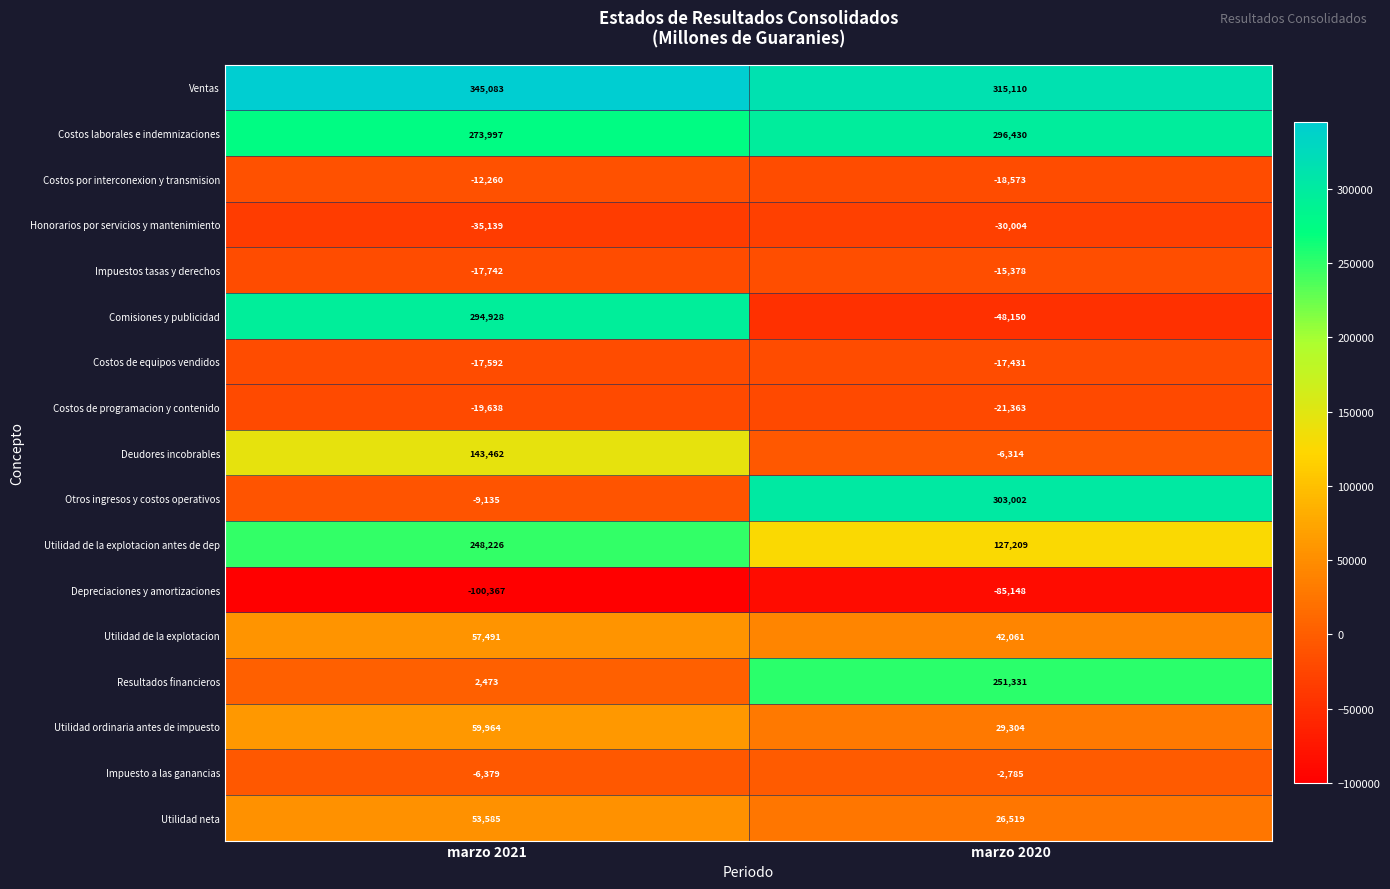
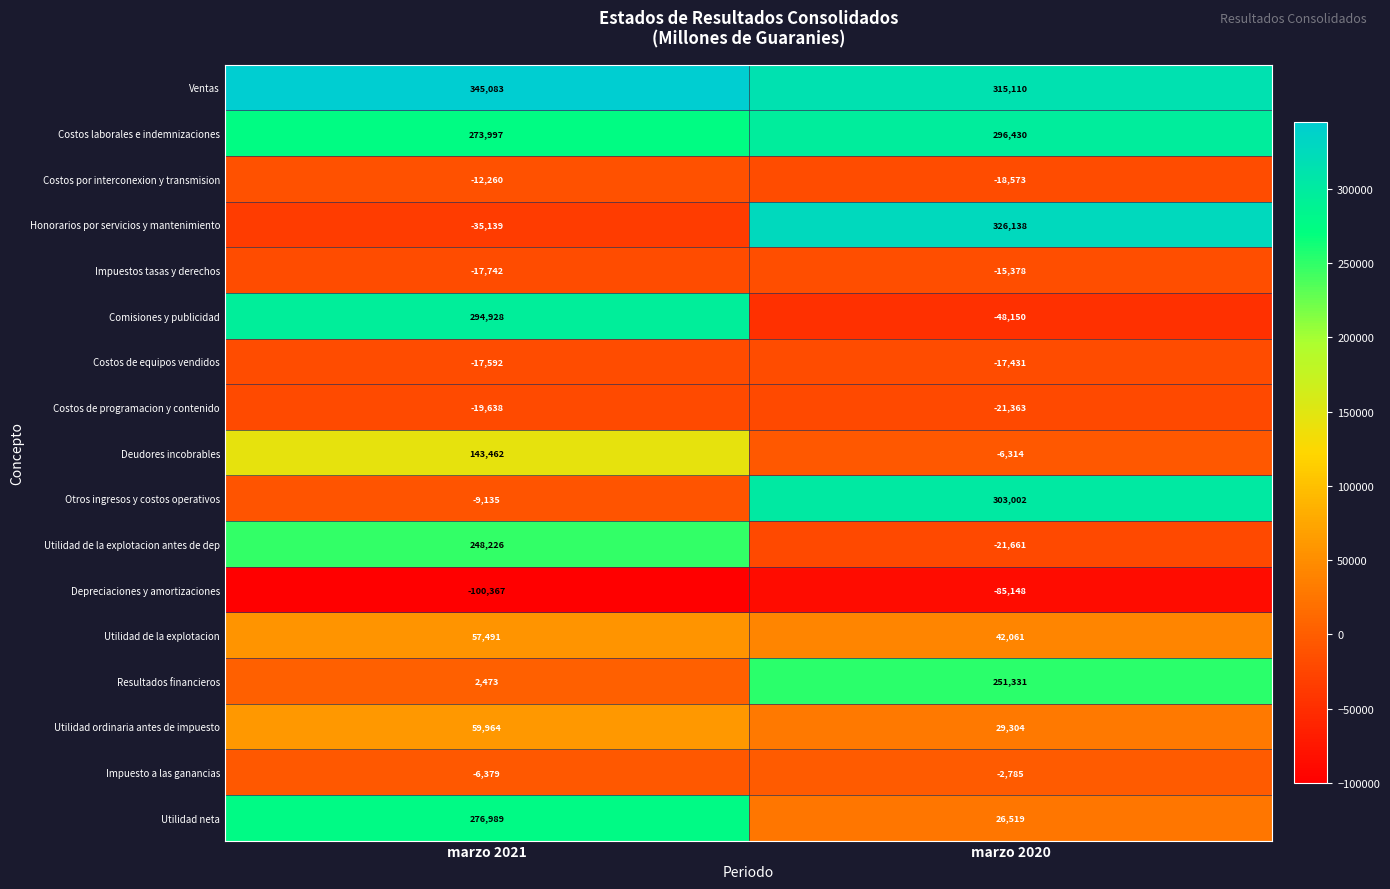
  {
    "Ventas": {
      "marzo 2021": "345,083",
      "marzo 2020": "315,110"
    },
    "Costos laborales e indemnizaciones": {
      "marzo 2021": "273,997",
      "marzo 2020": "296,430"
    },
    "Costos por interconexion y transmision": {
      "marzo 2021": "-12,260",
      "marzo 2020": "-18,573"
    },
    "Honorarios por servicios y mantenimiento": {
      "marzo 2021": "-35,139",
-     "marzo 2020": "-30,004"
+     "marzo 2020": "326,138"
    },
    "Impuestos tasas y derechos": {
      "marzo 2021": "-17,742",
      "marzo 2020": "-15,378"
    },
    "Comisiones y publicidad": {
      "marzo 2021": "294,928",
      "marzo 2020": "-48,150"
    },
    "Costos de equipos vendidos": {
      "marzo 2021": "-17,592",
      "marzo 2020": "-17,431"
    },
    "Costos de programacion y contenido": {
      "marzo 2021": "-19,638",
      "marzo 2020": "-21,363"
    },
    "Deudores incobrables": {
      "marzo 2021": "143,462",
      "marzo 2020": "-6,314"
    },
    "Otros ingresos y costos operativos": {
      "marzo 2021": "-9,135",
      "marzo 2020": "303,002"
    },
    "Utilidad de la explotacion antes de dep": {
      "marzo 2021": "248,226",
-     "marzo 2020": "127,209"
+     "marzo 2020": "-21,661"
    },
    "Depreciaciones y amortizaciones": {
      "marzo 2021": "-100,367",
      "marzo 2020": "-85,148"
    },
    "Utilidad de la explotacion": {
      "marzo 2021": "57,491",
      "marzo 2020": "42,061"
    },
    "Resultados financieros": {
      "marzo 2021": "2,473",
      "marzo 2020": "251,331"
    },
    "Utilidad ordinaria antes de impuesto": {
      "marzo 2021": "59,964",
      "marzo 2020": "29,304"
    },
    "Impuesto a las ganancias": {
      "marzo 2021": "-6,379",
      "marzo 2020": "-2,785"
    },
    "Utilidad neta": {
-     "marzo 2021": "53,585",
+     "marzo 2021": "276,989",
      "marzo 2020": "26,519"
    }
  }
